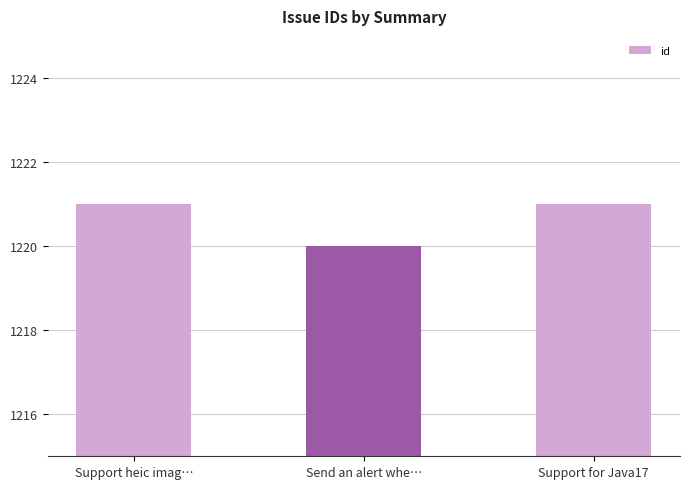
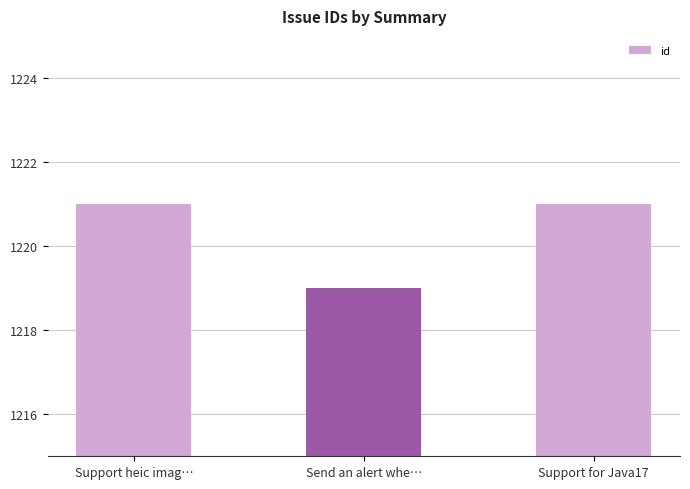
  {
    "Support heic imag…": 1221,
-   "Send an alert whe…": 1220,
+   "Send an alert whe…": 1219,
    "Support for Java17": 1221
  }
